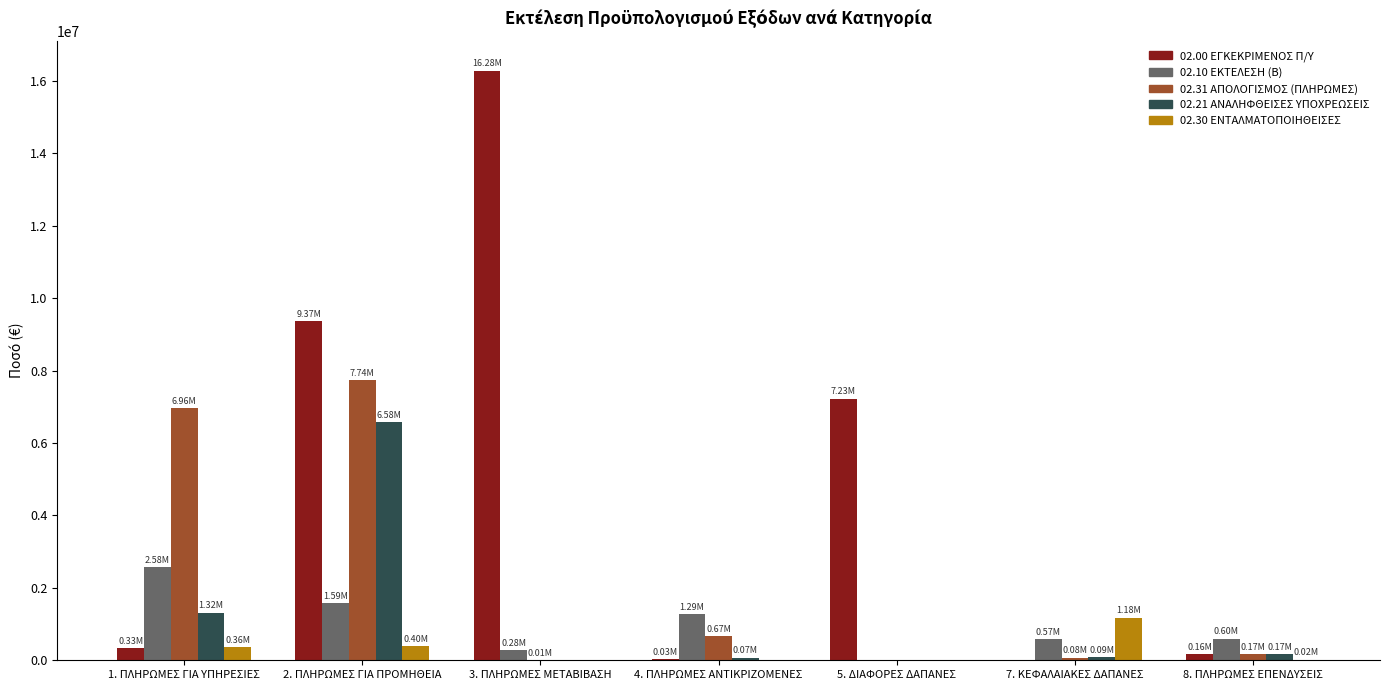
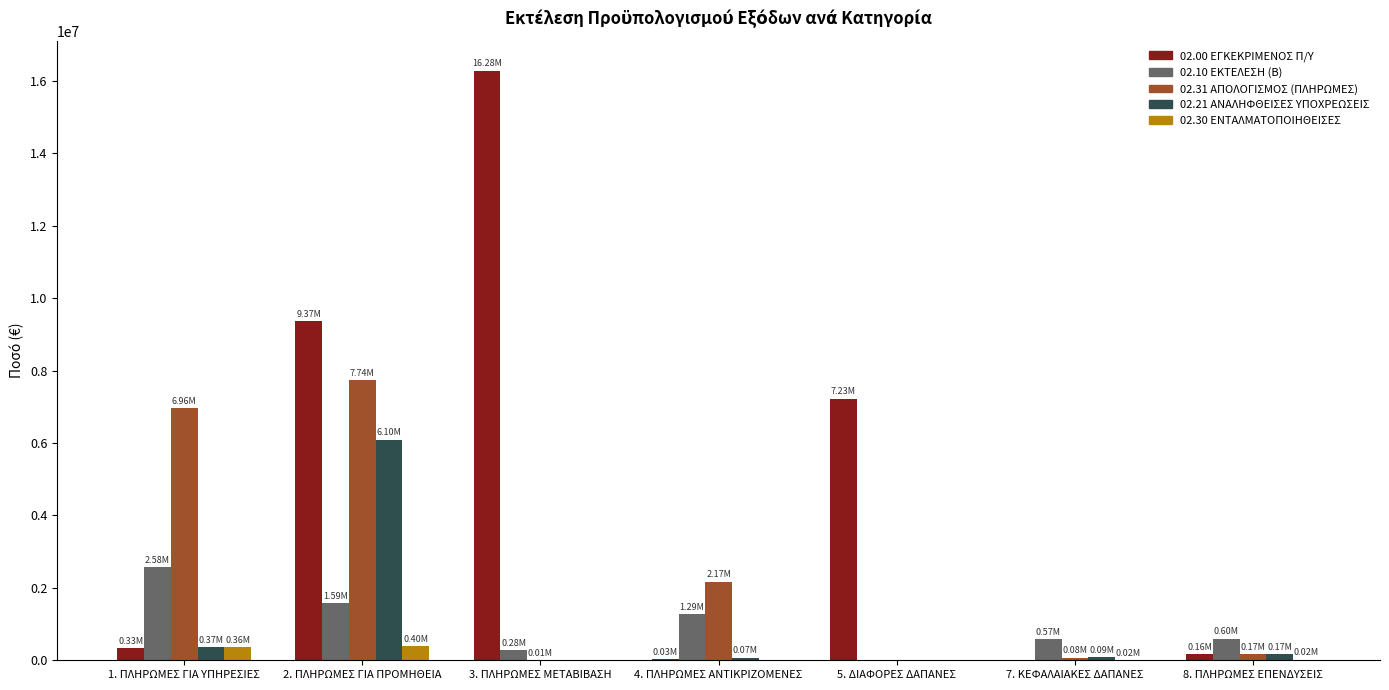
  {
    "02.00 ΕΓΚΕΚΡΙΜΕΝΟΣ Π/Υ": {
      "1. ΠΛΗΡΩΜΕΣ ΓΙΑ ΥΠΗΡΕΣΙΕΣ": "0.33M",
      "2. ΠΛΗΡΩΜΕΣ ΓΙΑ ΠΡΟΜΗΘΕΙΑ": "9.37M",
      "3. ΠΛΗΡΩΜΕΣ ΜΕΤΑΒΙΒΑΣΗ": "16.28M",
      "4. ΠΛΗΡΩΜΕΣ ΑΝΤΙΚΡΙΖΟΜΕΝΕΣ": "0.03M",
      "5. ΔΙΑΦΟΡΕΣ ΔΑΠΑΝΕΣ": "7.23M",
      "8. ΠΛΗΡΩΜΕΣ ΕΠΕΝΔΥΣΕΙΣ": "0.16M"
    },
    "02.10 ΕΚΤΕΛΕΣΗ (Β)": {
      "1. ΠΛΗΡΩΜΕΣ ΓΙΑ ΥΠΗΡΕΣΙΕΣ": "2.58M",
      "2. ΠΛΗΡΩΜΕΣ ΓΙΑ ΠΡΟΜΗΘΕΙΑ": "1.59M",
      "3. ΠΛΗΡΩΜΕΣ ΜΕΤΑΒΙΒΑΣΗ": "0.28M",
      "4. ΠΛΗΡΩΜΕΣ ΑΝΤΙΚΡΙΖΟΜΕΝΕΣ": "1.29M",
      "7. ΚΕΦΑΛΑΙΑΚΕΣ ΔΑΠΑΝΕΣ": "0.57M",
      "8. ΠΛΗΡΩΜΕΣ ΕΠΕΝΔΥΣΕΙΣ": "0.60M"
    },
    "02.31 ΑΠΟΛΟΓΙΣΜΟΣ (ΠΛΗΡΩΜΕΣ)": {
      "1. ΠΛΗΡΩΜΕΣ ΓΙΑ ΥΠΗΡΕΣΙΕΣ": "6.96M",
      "2. ΠΛΗΡΩΜΕΣ ΓΙΑ ΠΡΟΜΗΘΕΙΑ": "7.74M",
      "3. ΠΛΗΡΩΜΕΣ ΜΕΤΑΒΙΒΑΣΗ": "0.01M",
-     "4. ΠΛΗΡΩΜΕΣ ΑΝΤΙΚΡΙΖΟΜΕΝΕΣ": "0.67M",
+     "4. ΠΛΗΡΩΜΕΣ ΑΝΤΙΚΡΙΖΟΜΕΝΕΣ": "2.17M",
      "7. ΚΕΦΑΛΑΙΑΚΕΣ ΔΑΠΑΝΕΣ": "0.08M",
      "8. ΠΛΗΡΩΜΕΣ ΕΠΕΝΔΥΣΕΙΣ": "0.17M"
    },
    "02.21 ΑΝΑΛΗΦΘΕΙΣΕΣ ΥΠΟΧΡΕΩΣΕΙΣ": {
-     "1. ΠΛΗΡΩΜΕΣ ΓΙΑ ΥΠΗΡΕΣΙΕΣ": "1.32M",
-     "2. ΠΛΗΡΩΜΕΣ ΓΙΑ ΠΡΟΜΗΘΕΙΑ": "6.58M",
+     "1. ΠΛΗΡΩΜΕΣ ΓΙΑ ΥΠΗΡΕΣΙΕΣ": "0.37M",
+     "2. ΠΛΗΡΩΜΕΣ ΓΙΑ ΠΡΟΜΗΘΕΙΑ": "6.10M",
      "4. ΠΛΗΡΩΜΕΣ ΑΝΤΙΚΡΙΖΟΜΕΝΕΣ": "0.07M",
      "7. ΚΕΦΑΛΑΙΑΚΕΣ ΔΑΠΑΝΕΣ": "0.09M",
      "8. ΠΛΗΡΩΜΕΣ ΕΠΕΝΔΥΣΕΙΣ": "0.17M"
    },
    "02.30 ΕΝΤΑΛΜΑΤΟΠΟΙΗΘΕΙΣΕΣ": {
      "1. ΠΛΗΡΩΜΕΣ ΓΙΑ ΥΠΗΡΕΣΙΕΣ": "0.36M",
      "2. ΠΛΗΡΩΜΕΣ ΓΙΑ ΠΡΟΜΗΘΕΙΑ": "0.40M",
-     "7. ΚΕΦΑΛΑΙΑΚΕΣ ΔΑΠΑΝΕΣ": "1.18M",
+     "7. ΚΕΦΑΛΑΙΑΚΕΣ ΔΑΠΑΝΕΣ": "0.02M",
      "8. ΠΛΗΡΩΜΕΣ ΕΠΕΝΔΥΣΕΙΣ": "0.02M"
    }
  }
